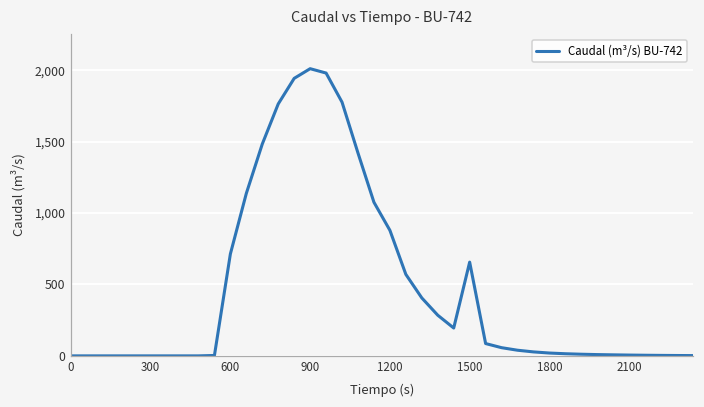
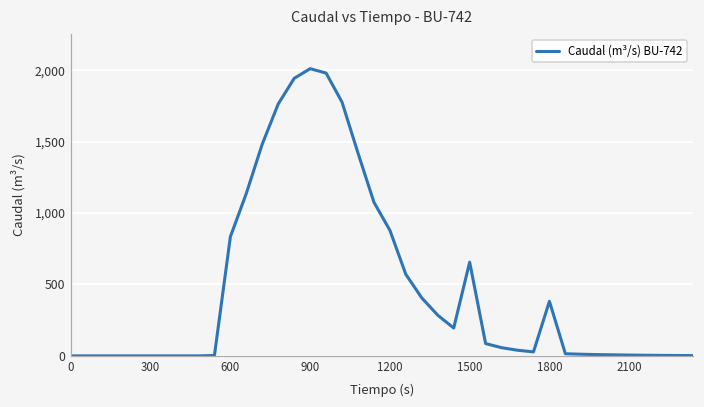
  {
    "0": "0",
    "300": "0",
-   "600": "710",
+   "600": "830",
    "900": "2,010",
    "1200": "880",
    "1500": "660",
-   "1800": "20",
+   "1800": "380",
    "2100": "10"
  }
